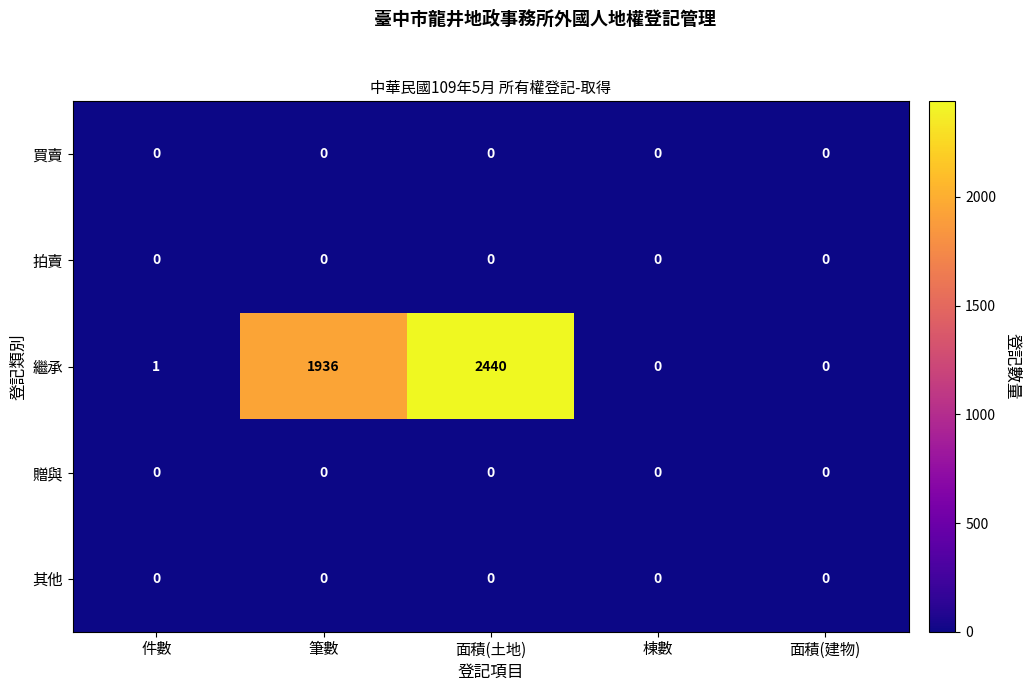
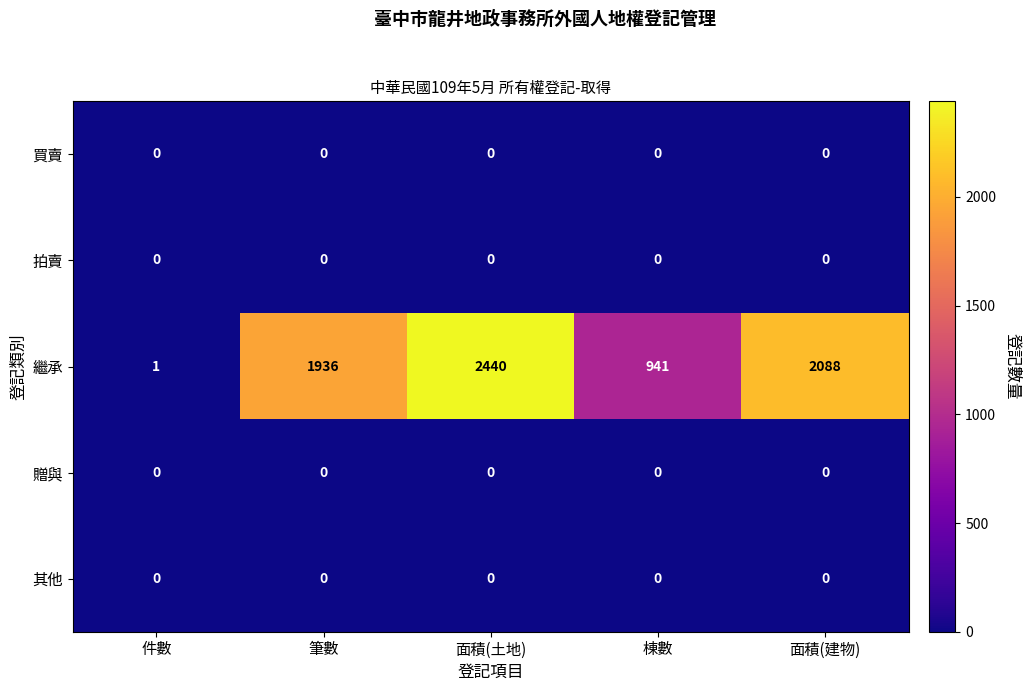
  {
    "買賣": {
      "件數": 0,
      "筆數": 0,
      "面積(土地)": 0,
      "棟數": 0,
      "面積(建物)": 0
    },
    "拍賣": {
      "件數": 0,
      "筆數": 0,
      "面積(土地)": 0,
      "棟數": 0,
      "面積(建物)": 0
    },
    "繼承": {
      "件數": 1,
      "筆數": 1936,
      "面積(土地)": 2440,
-     "棟數": 0,
-     "面積(建物)": 0
+     "棟數": 941,
+     "面積(建物)": 2088
    },
    "贈與": {
      "件數": 0,
      "筆數": 0,
      "面積(土地)": 0,
      "棟數": 0,
      "面積(建物)": 0
    },
    "其他": {
      "件數": 0,
      "筆數": 0,
      "面積(土地)": 0,
      "棟數": 0,
      "面積(建物)": 0
    }
  }
